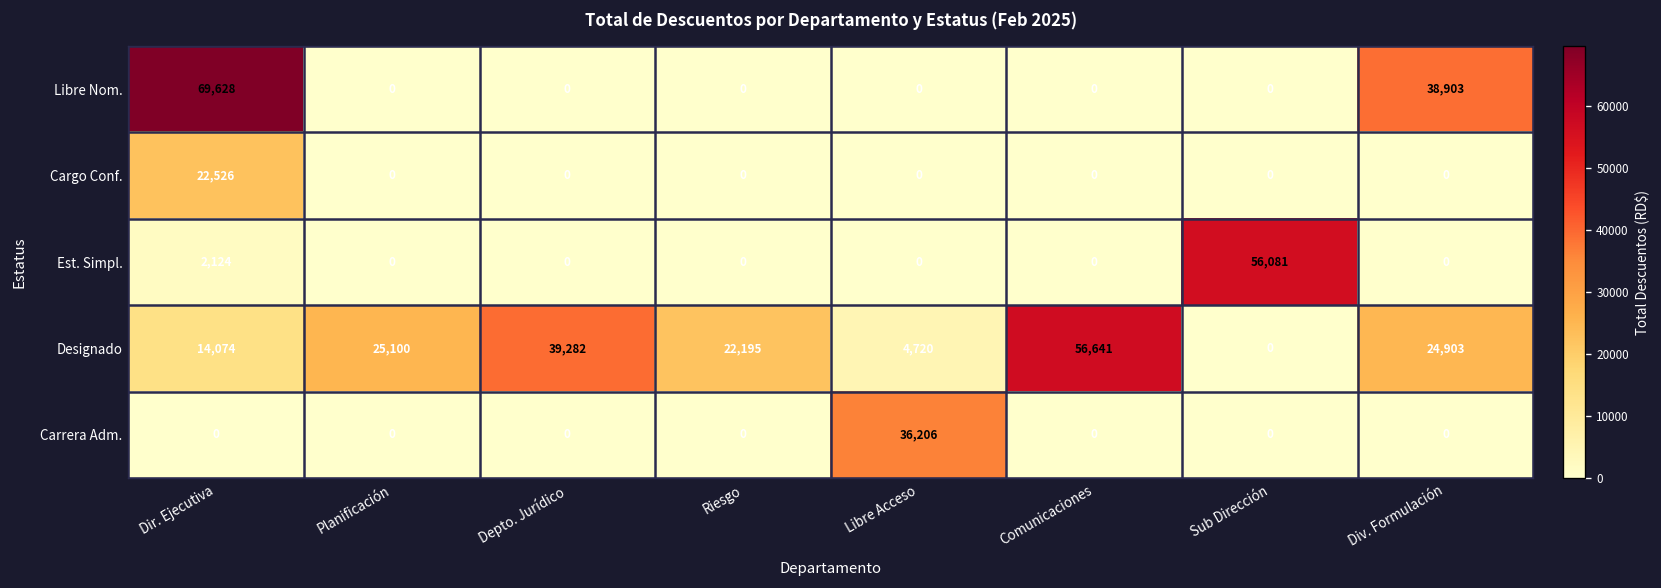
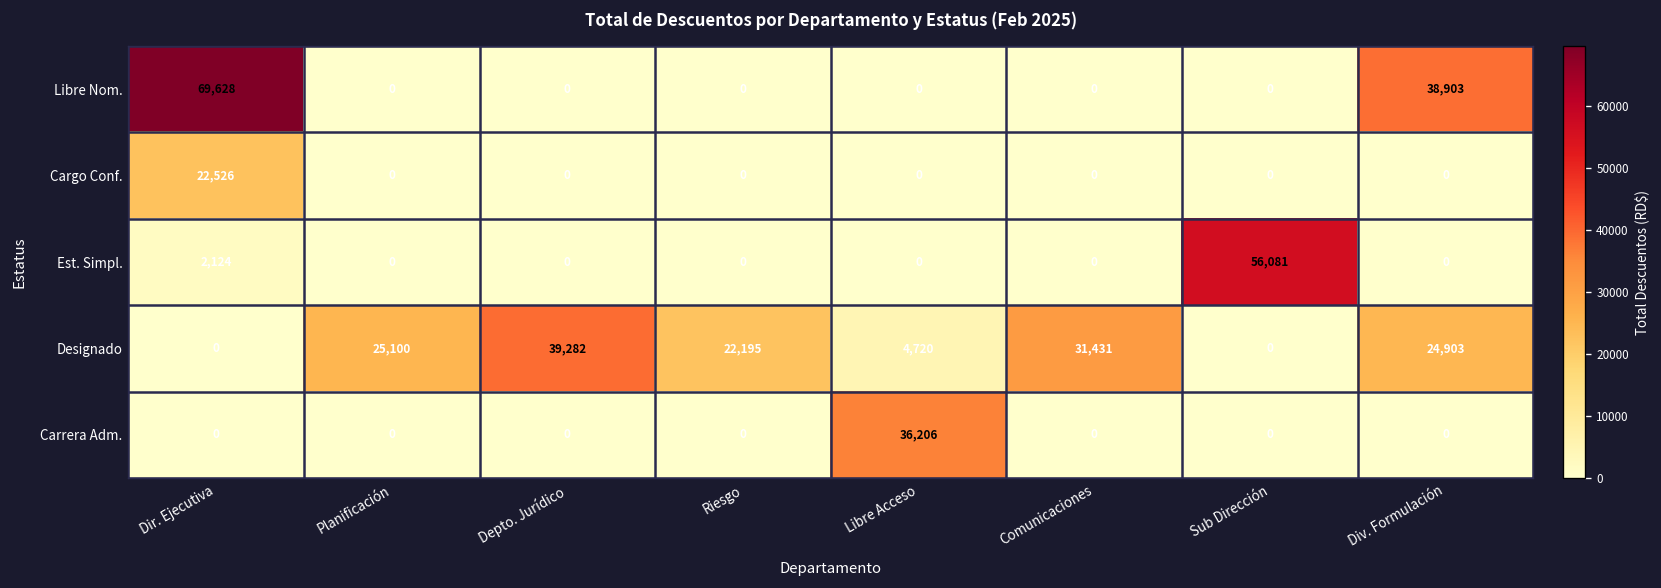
  {
    "Libre Nom.": {
      "Dir. Ejecutiva": "69,628",
      "Planificación": "0",
      "Riesgo": "0",
      "Libre Acceso": "0",
      "Sub Dirección": "0",
      "Div. Formulación": "38,903"
    },
    "Cargo Conf.": {
      "Dir. Ejecutiva": "22,526",
      "Planificación": "0",
      "Riesgo": "0",
      "Libre Acceso": "0",
      "Sub Dirección": "0",
      "Div. Formulación": "0"
    },
    "Est. Simpl.": {
      "Dir. Ejecutiva": "2,124",
      "Planificación": "0",
      "Riesgo": "0",
      "Libre Acceso": "0",
      "Sub Dirección": "56,081",
      "Div. Formulación": "0"
    },
    "Designado": {
-     "Dir. Ejecutiva": "14,074",
+     "Dir. Ejecutiva": "0",
      "Planificación": "25,100",
      "Depto. Jurídico": "39,282",
      "Riesgo": "22,195",
      "Libre Acceso": "4,720",
-     "Comunicaciones": "56,641",
+     "Comunicaciones": "31,431",
      "Sub Dirección": "0",
      "Div. Formulación": "24,903"
    },
    "Carrera Adm.": {
      "Dir. Ejecutiva": "0",
      "Planificación": "0",
      "Riesgo": "0",
      "Libre Acceso": "36,206",
      "Sub Dirección": "0",
      "Div. Formulación": "0"
    }
  }
